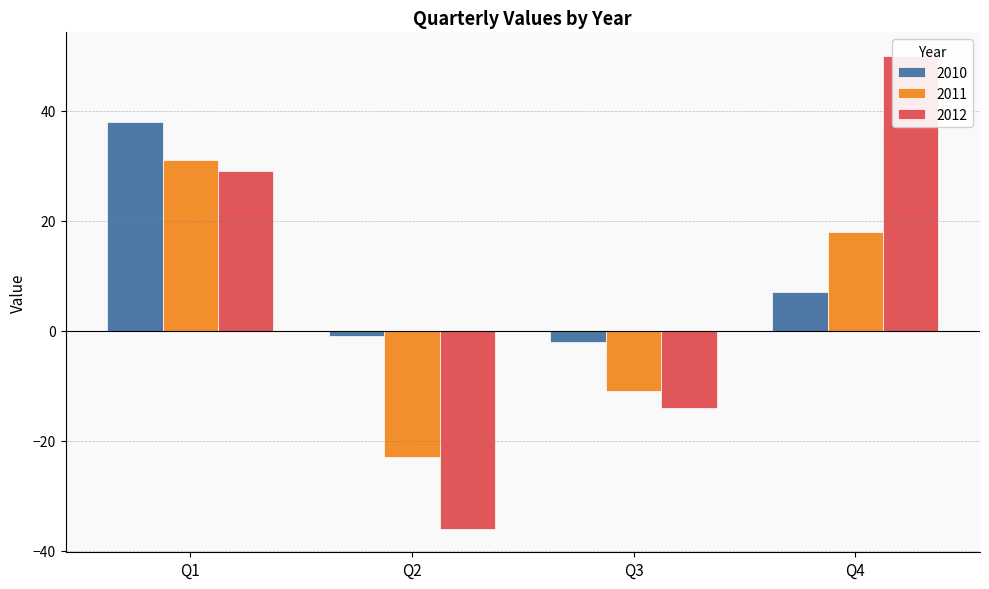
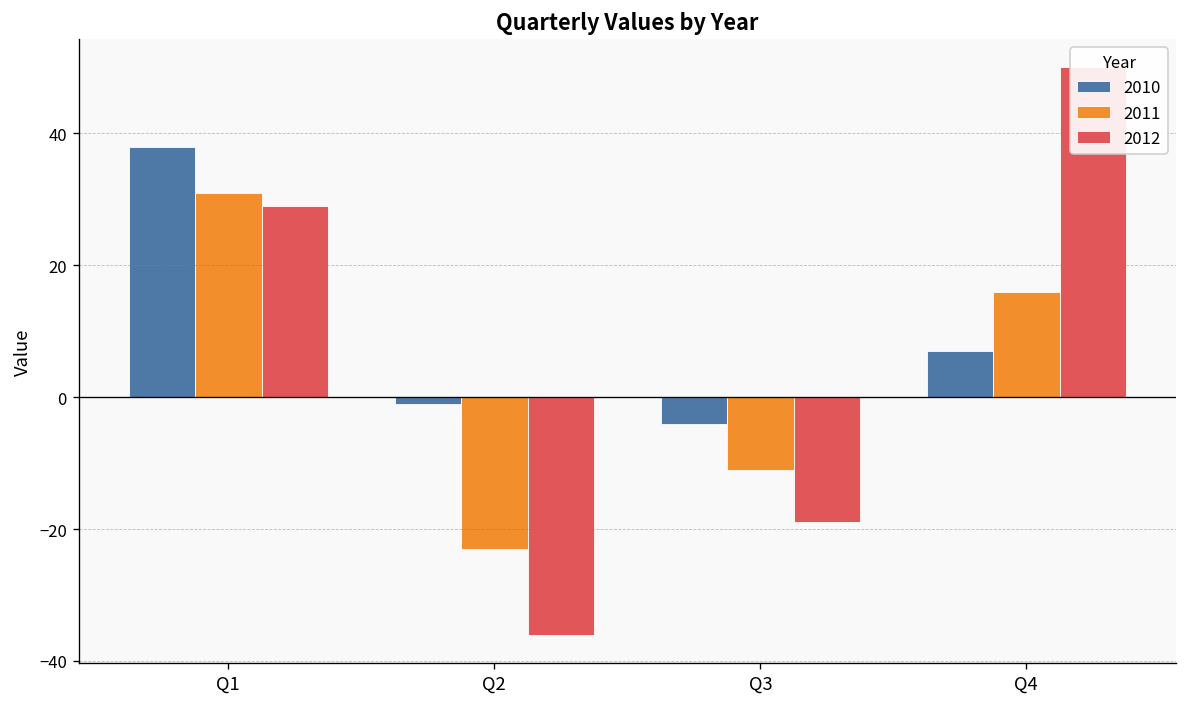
  {
    "2010": {
      "Q1": 38,
      "Q2": -1,
-     "Q3": -2,
+     "Q3": -4,
      "Q4": 7
    },
    "2011": {
      "Q1": 31,
      "Q2": -23,
      "Q3": -11,
-     "Q4": 18
+     "Q4": 16
    },
    "2012": {
      "Q1": 29,
      "Q2": -36,
-     "Q3": -14
+     "Q3": -19
    }
  }
